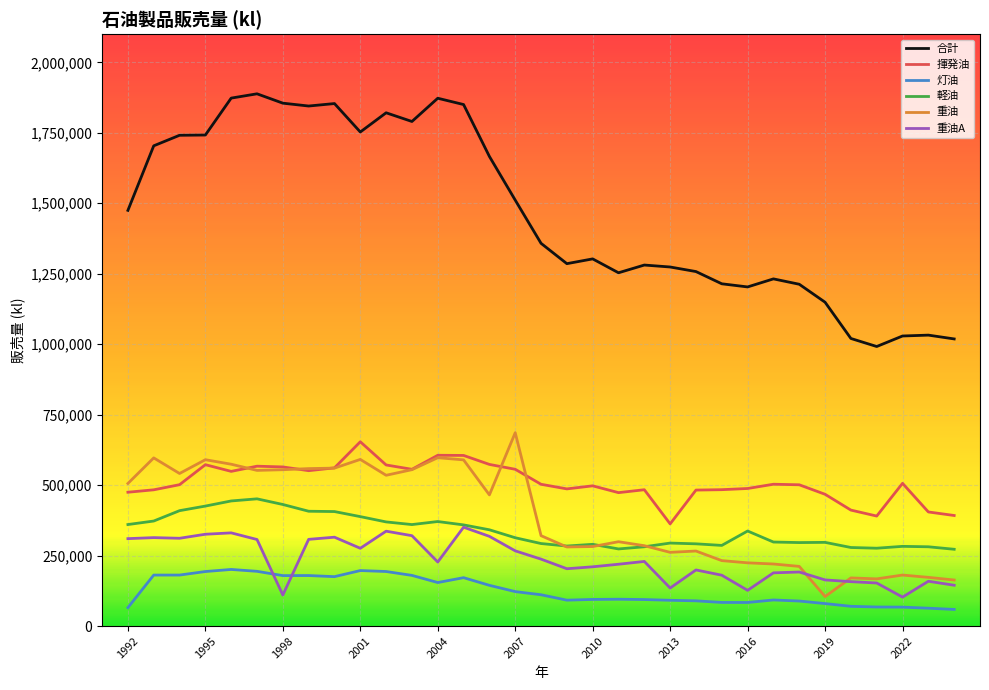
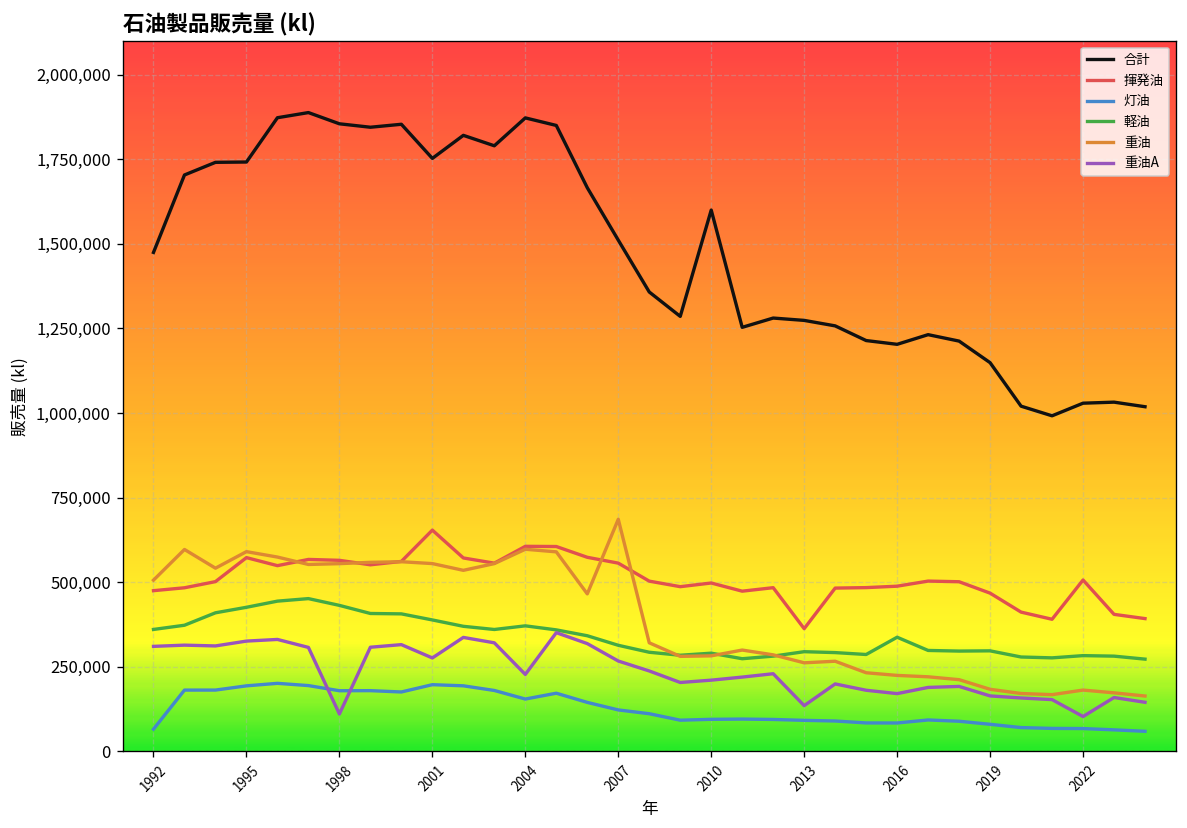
  {
    "合計": {
      "1992": "1,470,000",
      "1995": "1,740,000",
      "1998": "1,860,000",
      "2001": "1,750,000",
      "2004": "1,870,000",
      "2007": "1,510,000",
-     "2010": "1,300,000",
+     "2010": "1,600,000",
      "2013": "1,270,000",
      "2016": "1,200,000",
      "2019": "1,150,000",
      "2022": "1,030,000"
    },
    "揮発油": {
      "1992": "470,000",
      "1995": "570,000",
      "1998": "560,000",
      "2001": "650,000",
      "2007": "560,000",
      "2010": "500,000",
      "2013": "360,000",
      "2016": "490,000",
      "2019": "470,000",
      "2022": "510,000"
    },
    "灯油": {
      "1992": "70,000",
      "1995": "190,000",
      "1998": "180,000",
      "2001": "200,000",
      "2004": "150,000",
      "2007": "120,000",
      "2010": "90,000",
      "2013": "90,000",
      "2016": "80,000",
      "2019": "80,000",
      "2022": "70,000"
    },
    "軽油": {
      "1992": "360,000",
      "1995": "430,000",
      "1998": "430,000",
      "2001": "390,000",
      "2004": "370,000",
      "2007": "310,000",
      "2013": "290,000",
      "2016": "340,000",
      "2019": "300,000",
      "2022": "280,000"
    },
    "重油": {
      "1992": "510,000",
      "1995": "590,000",
      "1998": "550,000",
-     "2001": "590,000",
+     "2001": "550,000",
      "2007": "690,000",
      "2013": "260,000",
      "2016": "220,000",
-     "2019": "100,000",
+     "2019": "180,000",
      "2022": "180,000"
    },
    "重油A": {
      "1992": "310,000",
      "1995": "330,000",
      "1998": "110,000",
      "2001": "280,000",
      "2004": "230,000",
      "2007": "270,000",
      "2010": "210,000",
      "2013": "130,000",
-     "2016": "130,000",
+     "2016": "170,000",
      "2019": "160,000",
      "2022": "100,000"
    }
  }
